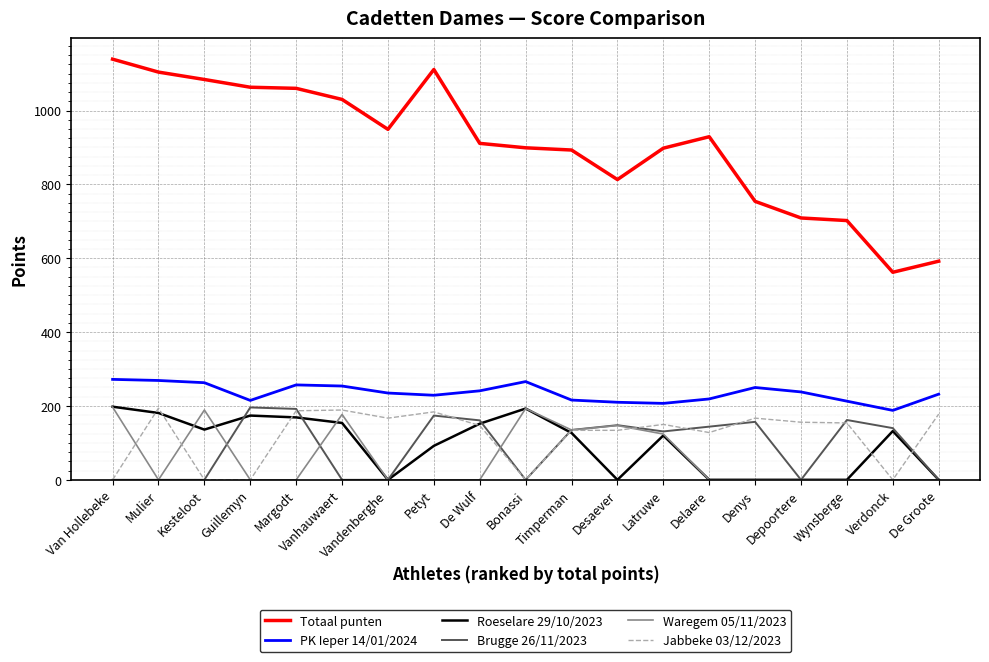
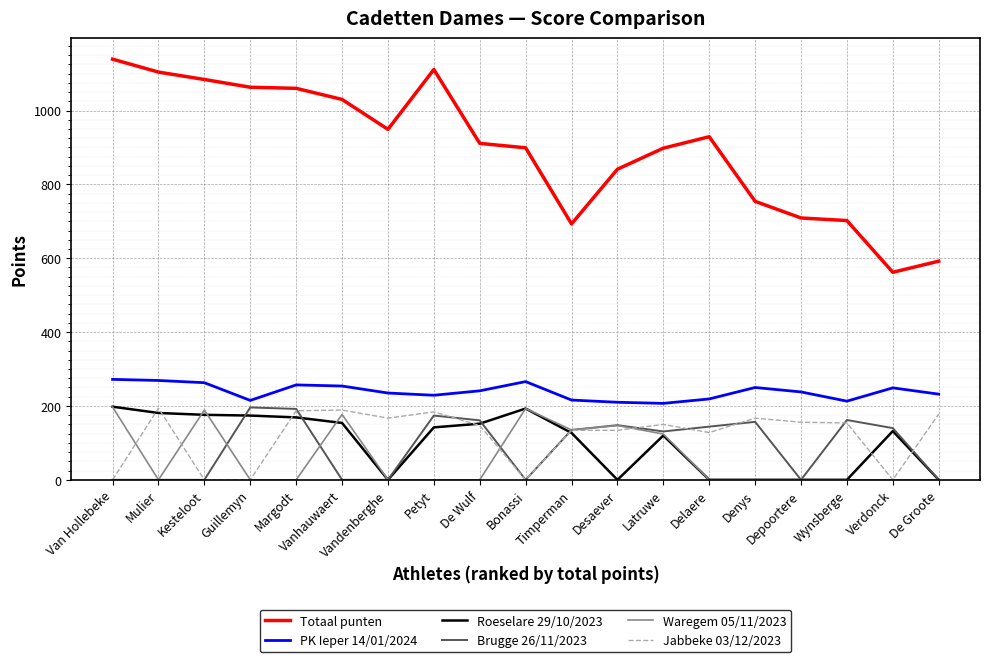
  {
    "Totaal punten": {
      "Van Hollebeke": 1140,
      "Mulier": 1100,
      "Kesteloot": 1080,
      "Guillemyn": 1060,
      "Margodt": 1060,
      "Vanhauwaert": 1030,
      "Vandenberghe": 950,
      "Petyt": 1110,
      "De Wulf": 910,
      "Bonassi": 900,
-     "Timperman": 890,
-     "Desaever": 810,
+     "Timperman": 690,
+     "Desaever": 840,
      "Latruwe": 900,
      "Delaere": 930,
      "Denys": 750,
      "Depoortere": 710,
      "Wynsberge": 700,
      "Verdonck": 560,
      "De Groote": 590
    },
    "PK Ieper 14/01/2024": {
      "Van Hollebeke": 270,
      "Mulier": 270,
      "Kesteloot": 260,
      "Guillemyn": 220,
      "Margodt": 260,
      "Vanhauwaert": 250,
      "Vandenberghe": 240,
      "Petyt": 230,
      "De Wulf": 240,
      "Bonassi": 270,
      "Timperman": 220,
      "Desaever": 210,
      "Latruwe": 210,
      "Delaere": 220,
      "Denys": 250,
      "Depoortere": 240,
      "Wynsberge": 210,
-     "Verdonck": 190,
+     "Verdonck": 250,
      "De Groote": 230
    },
    "Roeselare 29/10/2023": {
      "Mulier": 180,
-     "Kesteloot": 140,
+     "Kesteloot": 180,
      "Guillemyn": 170,
      "Margodt": 170,
      "Vanhauwaert": 150,
-     "Petyt": 90,
+     "Petyt": 140,
      "Timperman": 130,
      "Desaever": 0,
      "Verdonck": 130
    },
    "Brugge 26/11/2023": {
      "Guillemyn": 200,
      "Vanhauwaert": 0,
      "Petyt": 170,
      "De Wulf": 160,
      "Latruwe": 130,
      "Delaere": 140,
      "Denys": 160,
      "Wynsberge": 160,
      "Verdonck": 140
    }
  }
